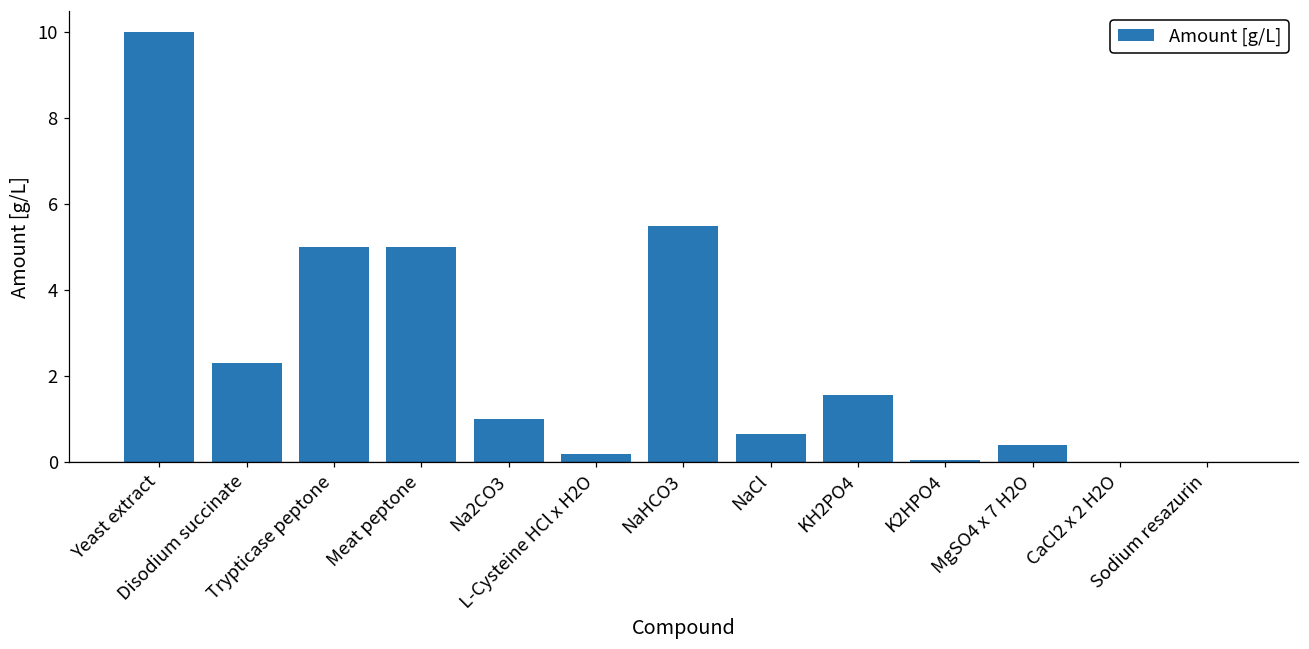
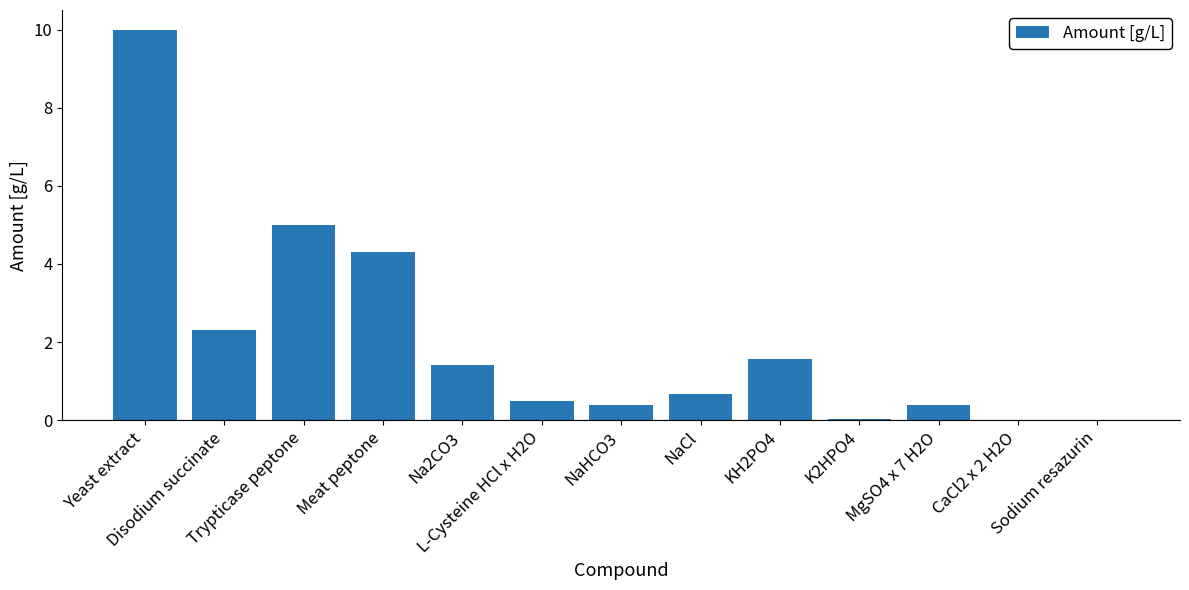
  {
    "Yeast extract": 10.0,
    "Disodium succinate": 2.3,
    "Trypticase peptone": 5.0,
-   "Meat peptone": 5.0,
-   "Na2CO3": 1.0,
-   "L-Cysteine HCl x H2O": 0.2,
-   "NaHCO3": 5.5,
+   "Meat peptone": 4.3,
+   "Na2CO3": 1.4,
+   "L-Cysteine HCl x H2O": 0.5,
+   "NaHCO3": 0.4,
    "NaCl": 0.7,
    "KH2PO4": 1.6,
    "MgSO4 x 7 H2O": 0.4
  }
